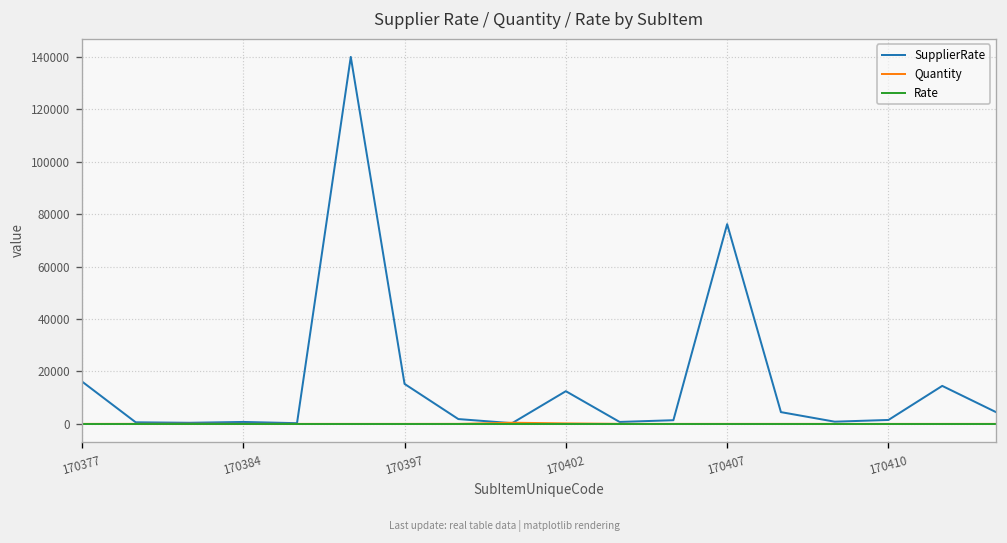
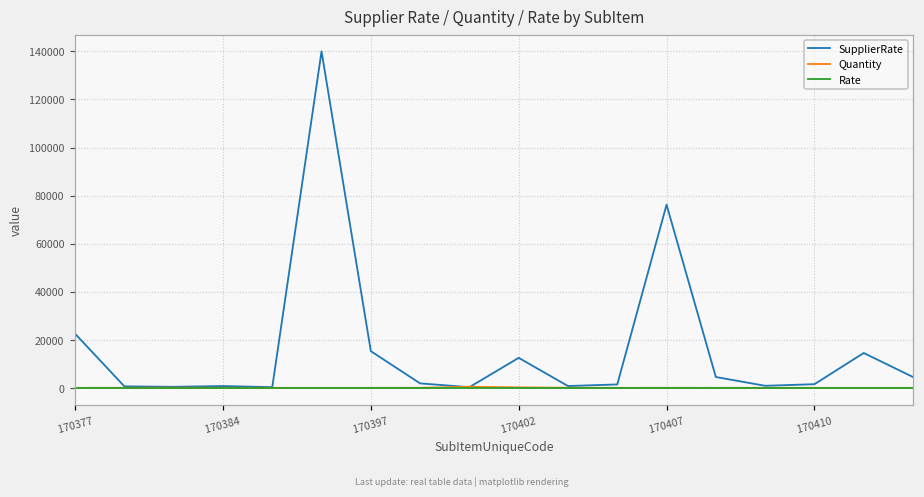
  {
    "SupplierRate": {
-     "170377": 16000,
+     "170377": 23000,
      "170397": 15000,
      "170402": 12000,
      "170407": 76000,
      "170410": 2000
    }
  }
